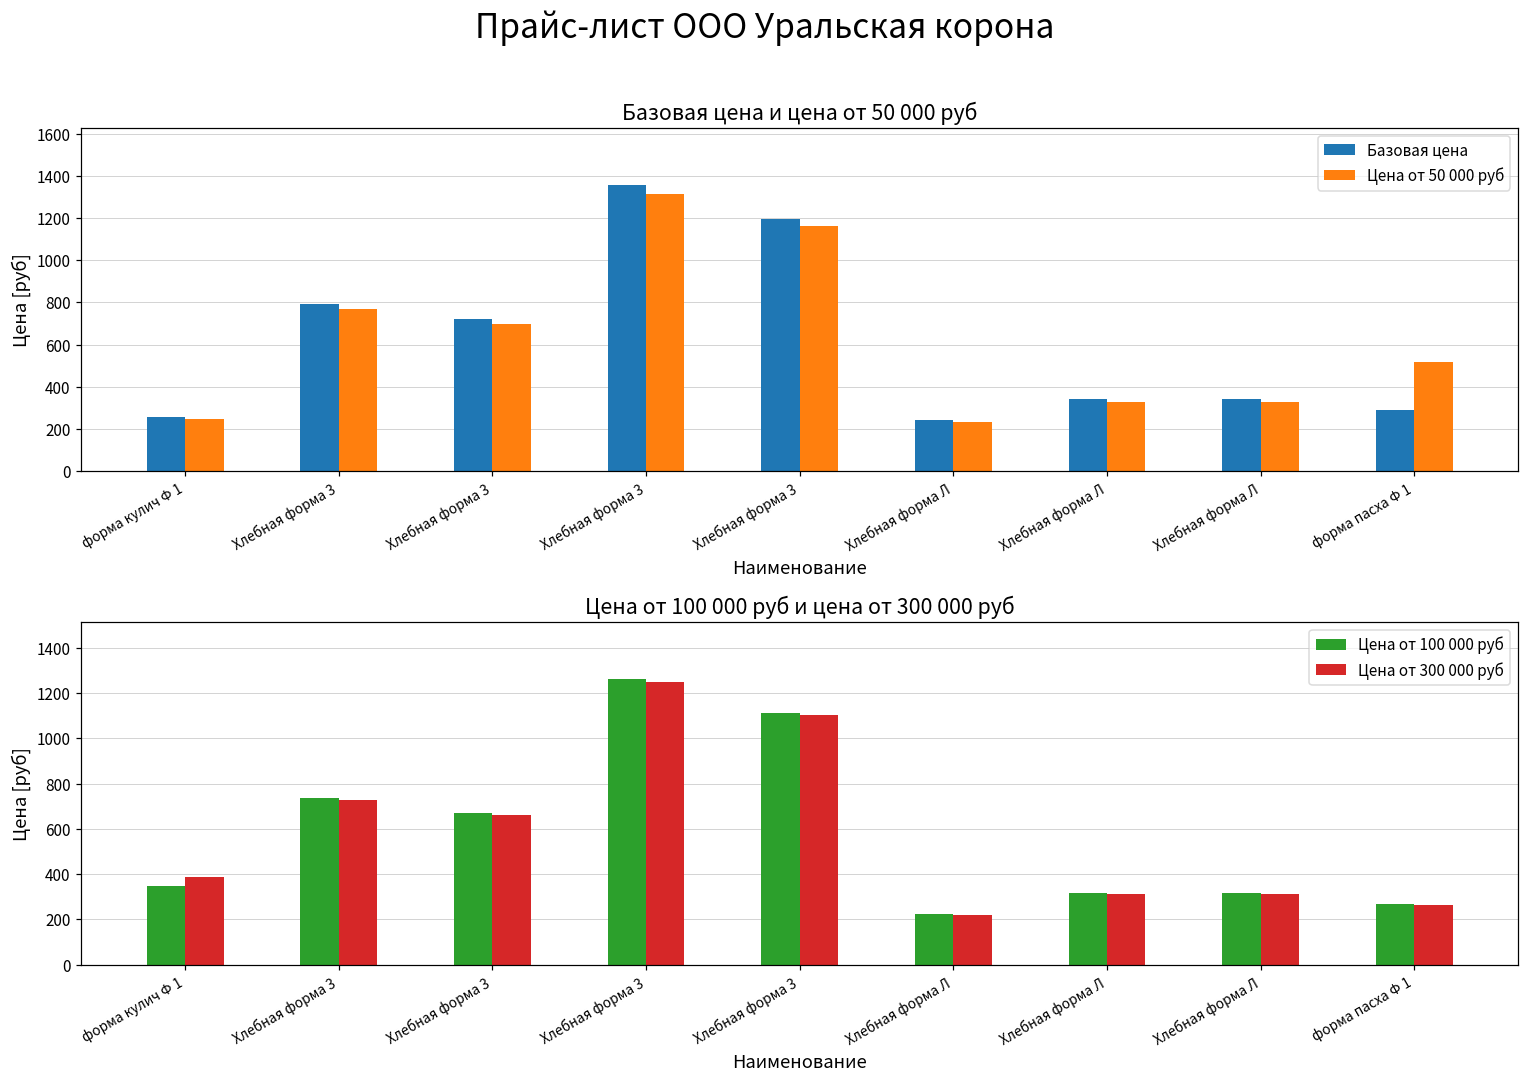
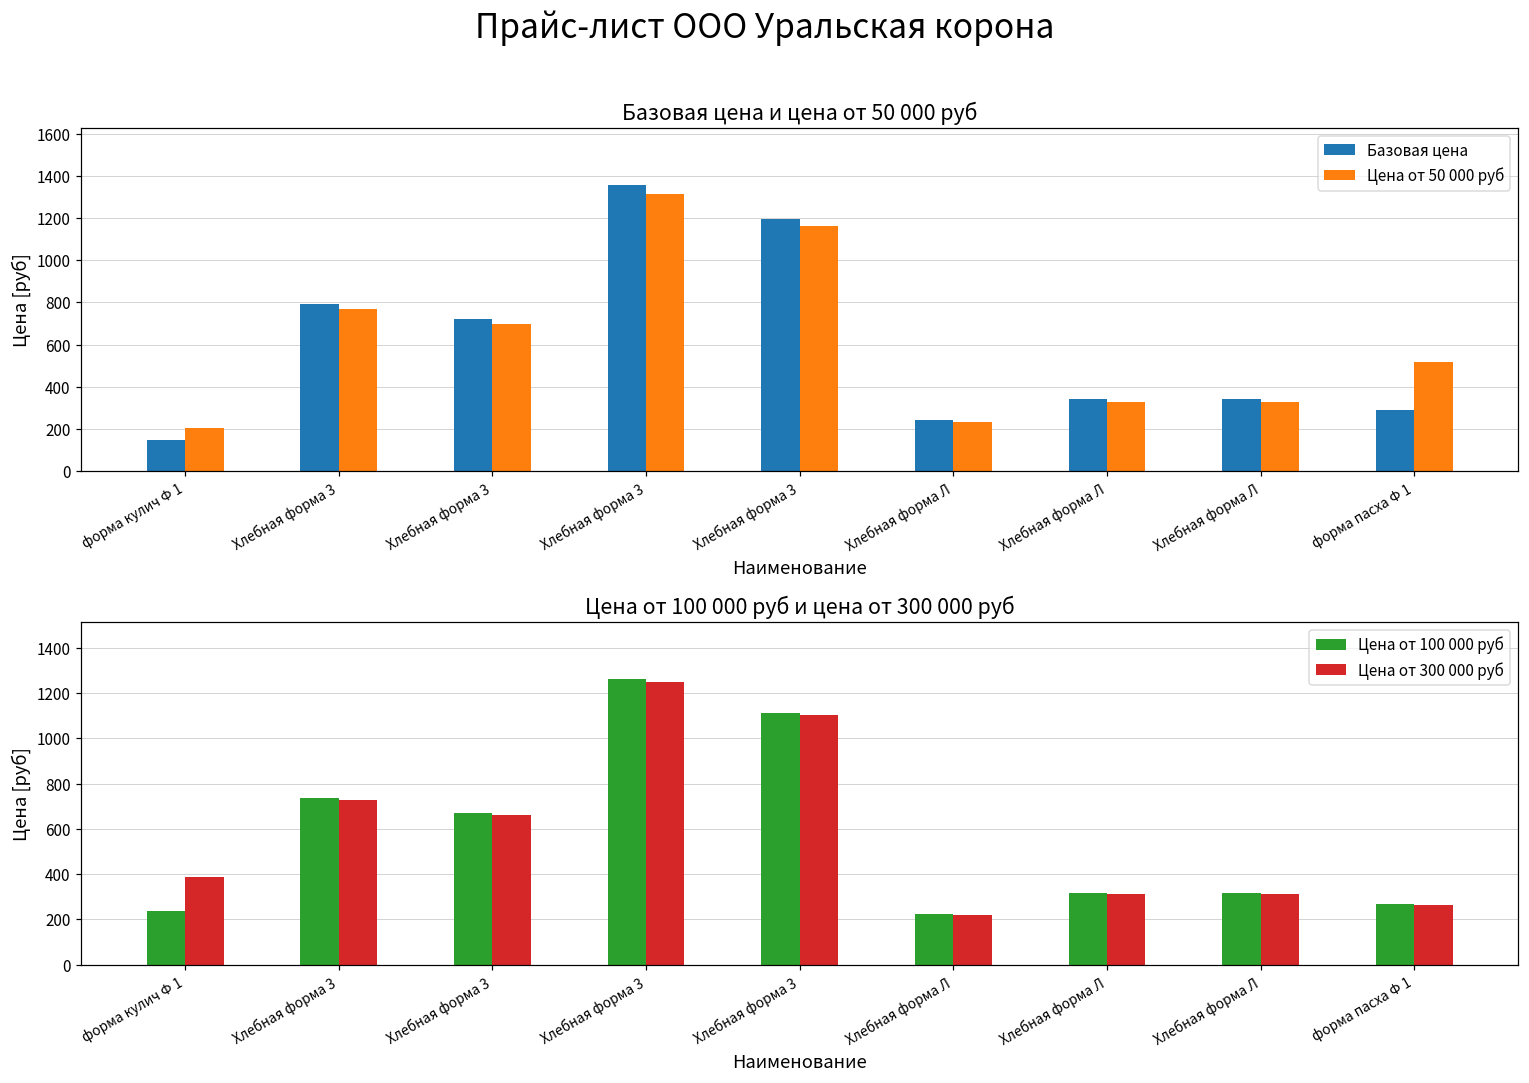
  {
    "Базовая цена и цена от 50 000 руб": {
      "Базовая цена": {
-       "форма кулич Ф 1": 260,
+       "форма кулич Ф 1": 150,
        "форма пасха Ф 1": 290
      },
      "Цена от 50 000 руб": {
-       "форма кулич Ф 1": 250,
+       "форма кулич Ф 1": 200,
        "форма пасха Ф 1": 520
      }
    },
    "Цена от 100 000 руб и цена от 300 000 руб": {
      "Цена от 100 000 руб": {
-       "форма кулич Ф 1": 350,
+       "форма кулич Ф 1": 240,
        "форма пасха Ф 1": 270
      },
      "Цена от 300 000 руб": {
        "форма кулич Ф 1": 390,
        "форма пасха Ф 1": 260
      }
    }
  }
